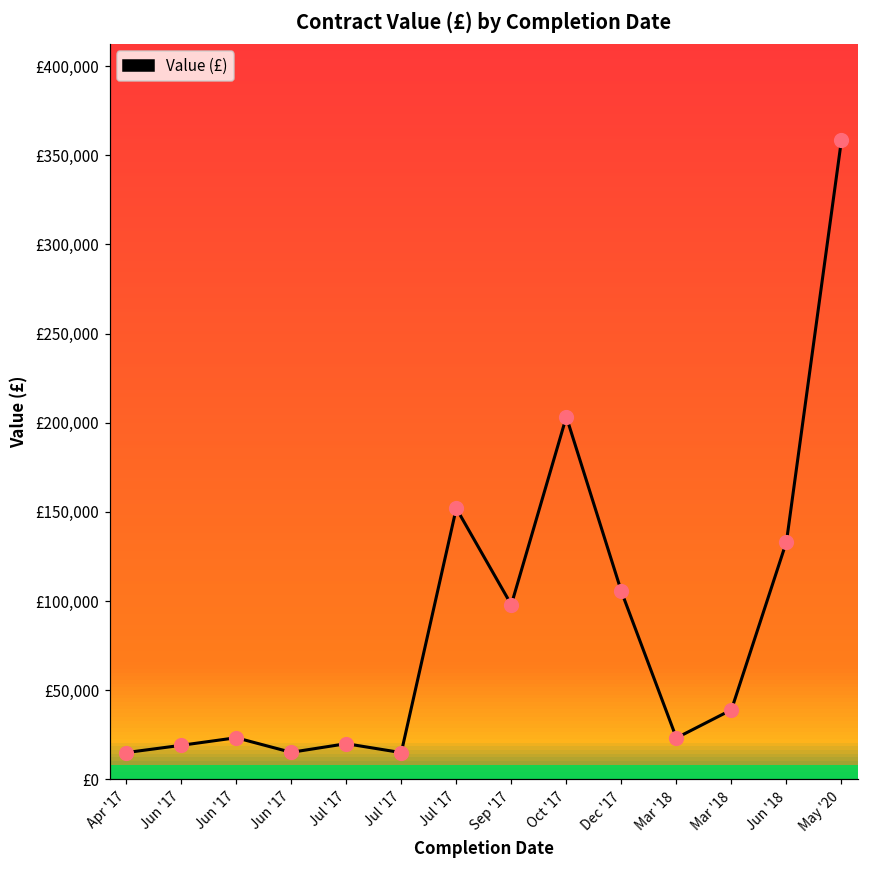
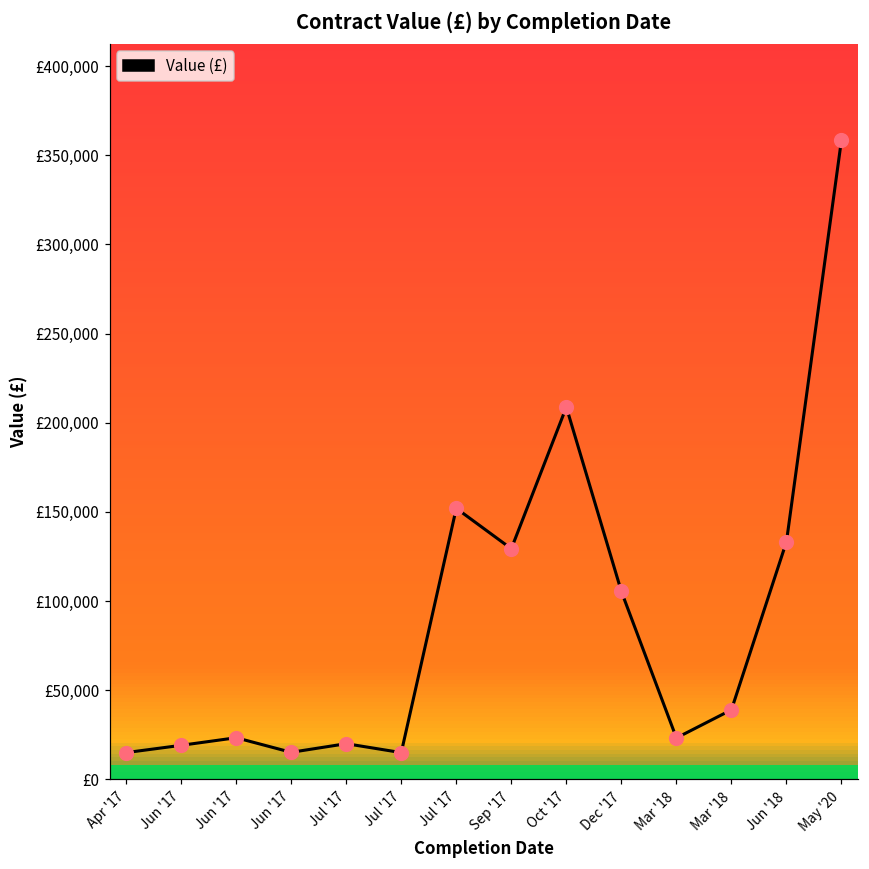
  {
    "Apr '17": "£15,000",
-   "Sep '17": "£98,000",
-   "Oct '17": "£203,000",
+   "Sep '17": "£129,000",
+   "Oct '17": "£209,000",
    "Dec '17": "£105,000",
    "Jun '18": "£133,000",
    "May '20": "£359,000"
  }
